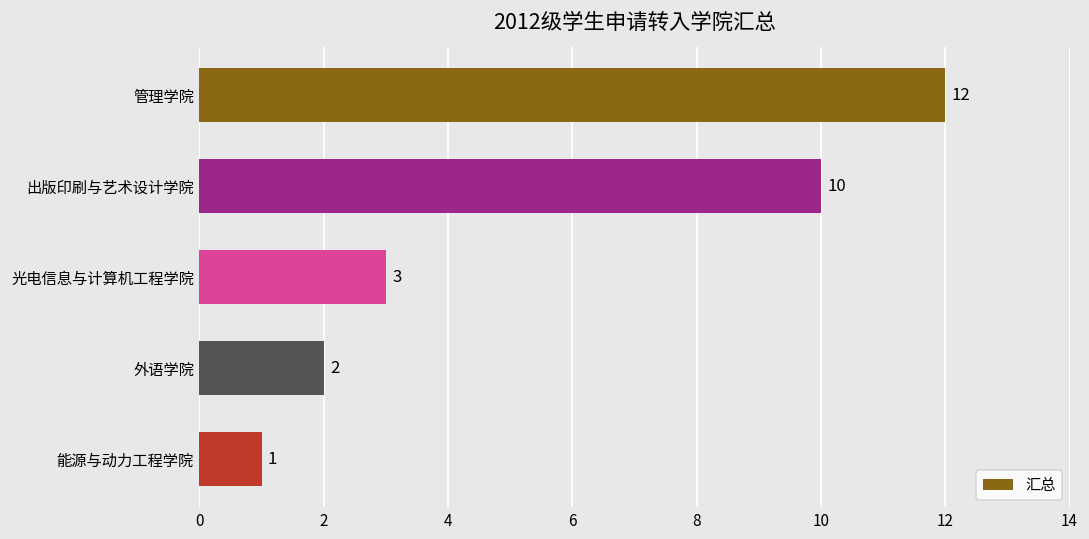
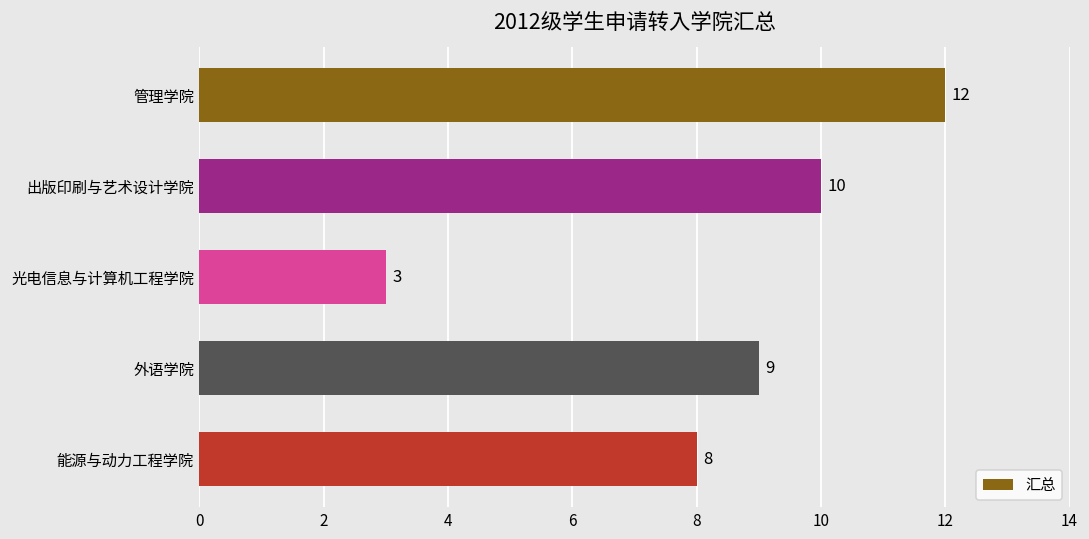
  {
    "管理学院": 12,
    "出版印刷与艺术设计学院": 10,
    "光电信息与计算机工程学院": 3,
-   "外语学院": 2,
-   "能源与动力工程学院": 1
+   "外语学院": 9,
+   "能源与动力工程学院": 8
  }
